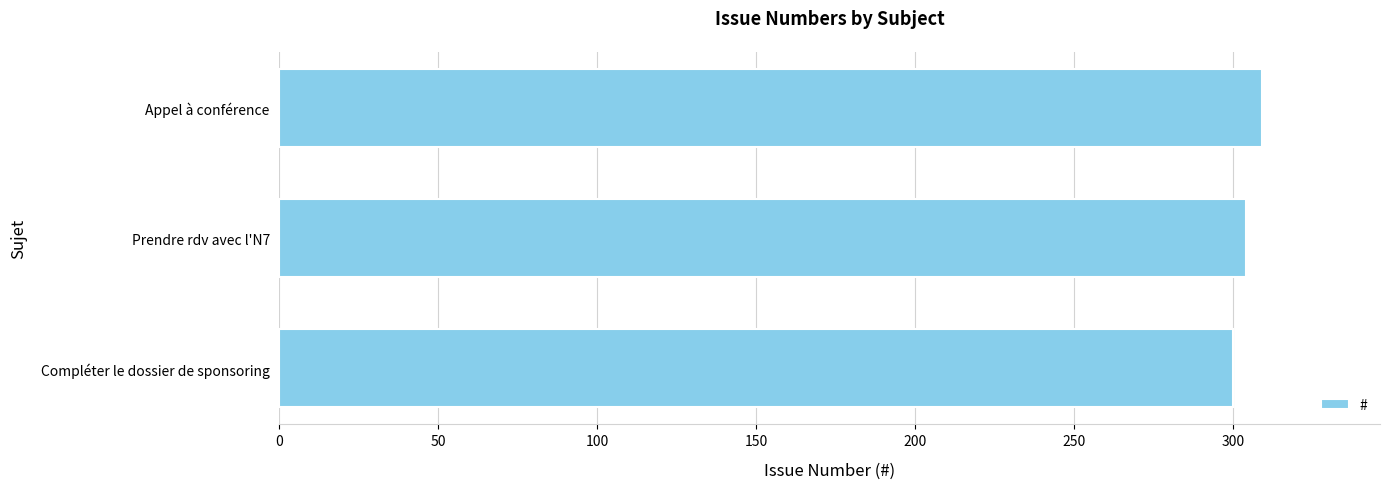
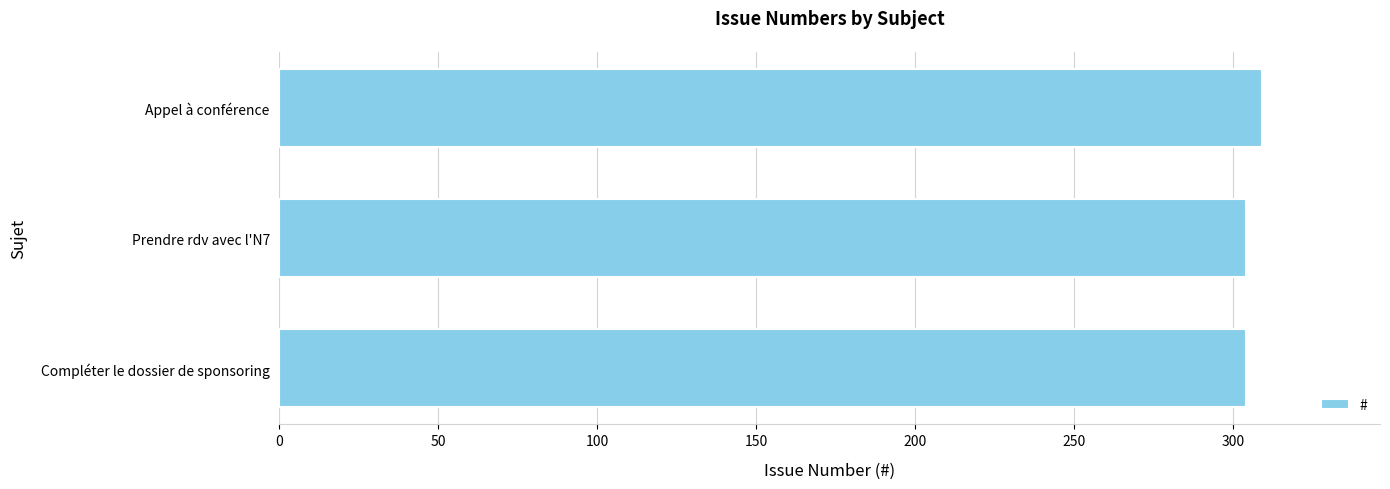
  {
    "Appel à conférence": 309,
    "Prendre rdv avec l'N7": 304,
-   "Compléter le dossier de sponsoring": 300
+   "Compléter le dossier de sponsoring": 304
  }
